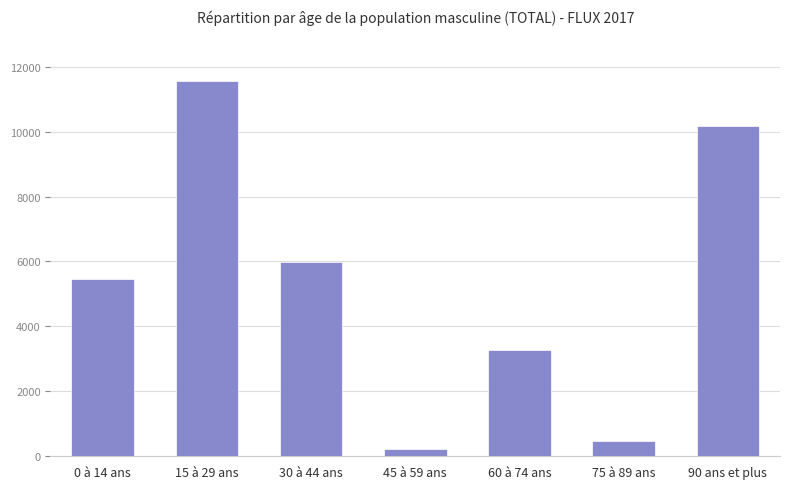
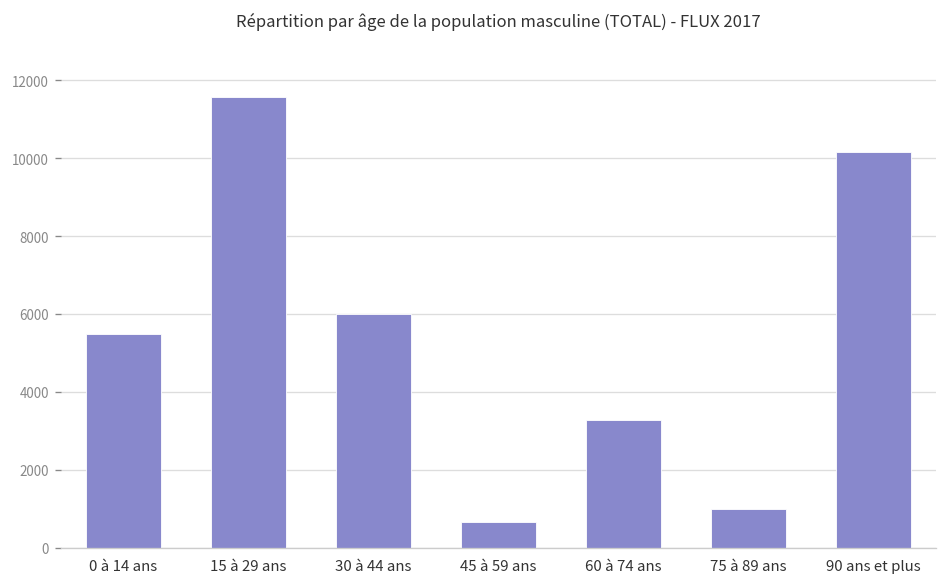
  {
    "0 à 14 ans": 5500,
    "15 à 29 ans": 11600,
    "30 à 44 ans": 6000,
-   "45 à 59 ans": 200,
+   "45 à 59 ans": 700,
    "60 à 74 ans": 3300,
-   "75 à 89 ans": 500,
+   "75 à 89 ans": 1000,
    "90 ans et plus": 10200
  }
